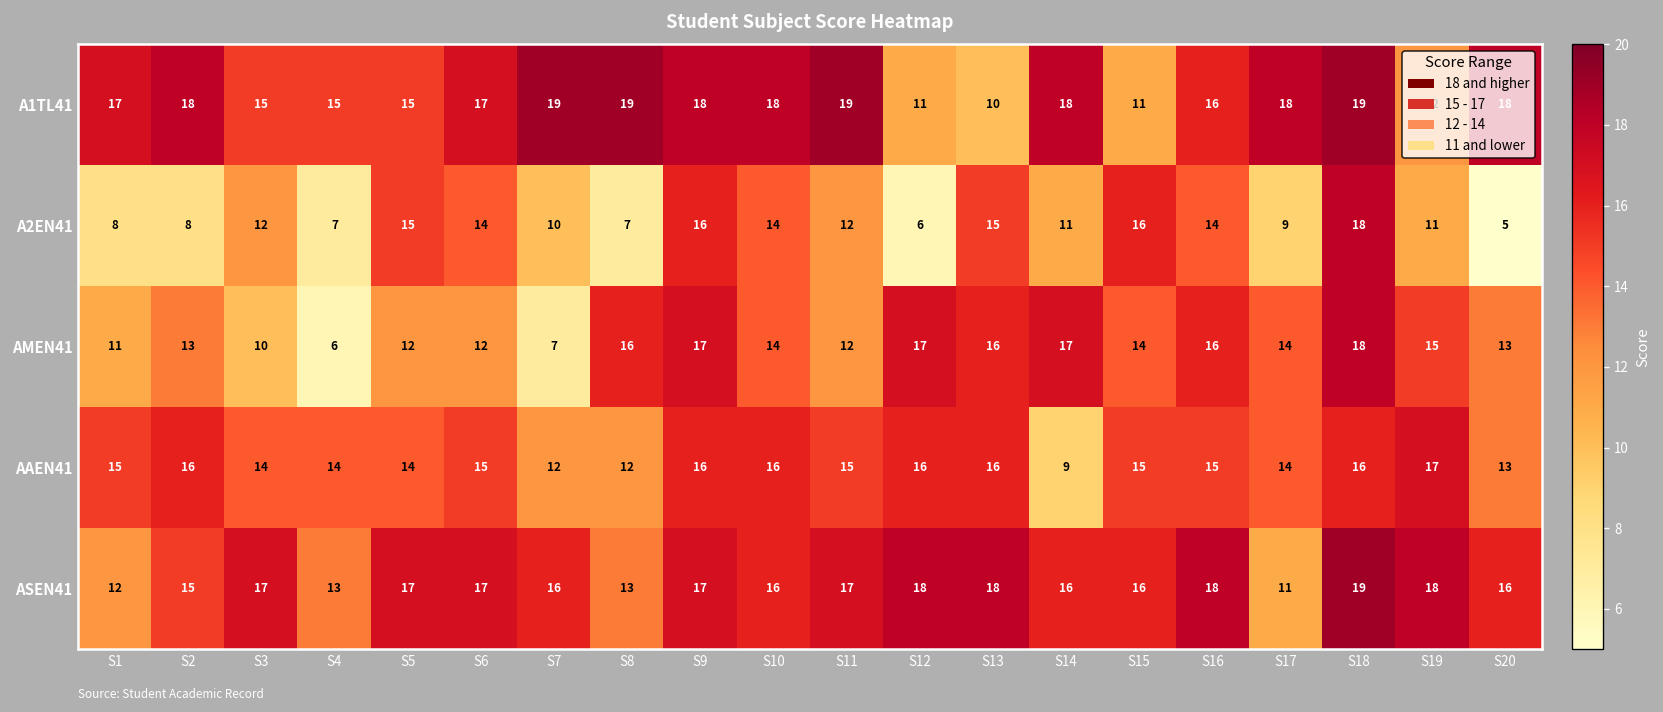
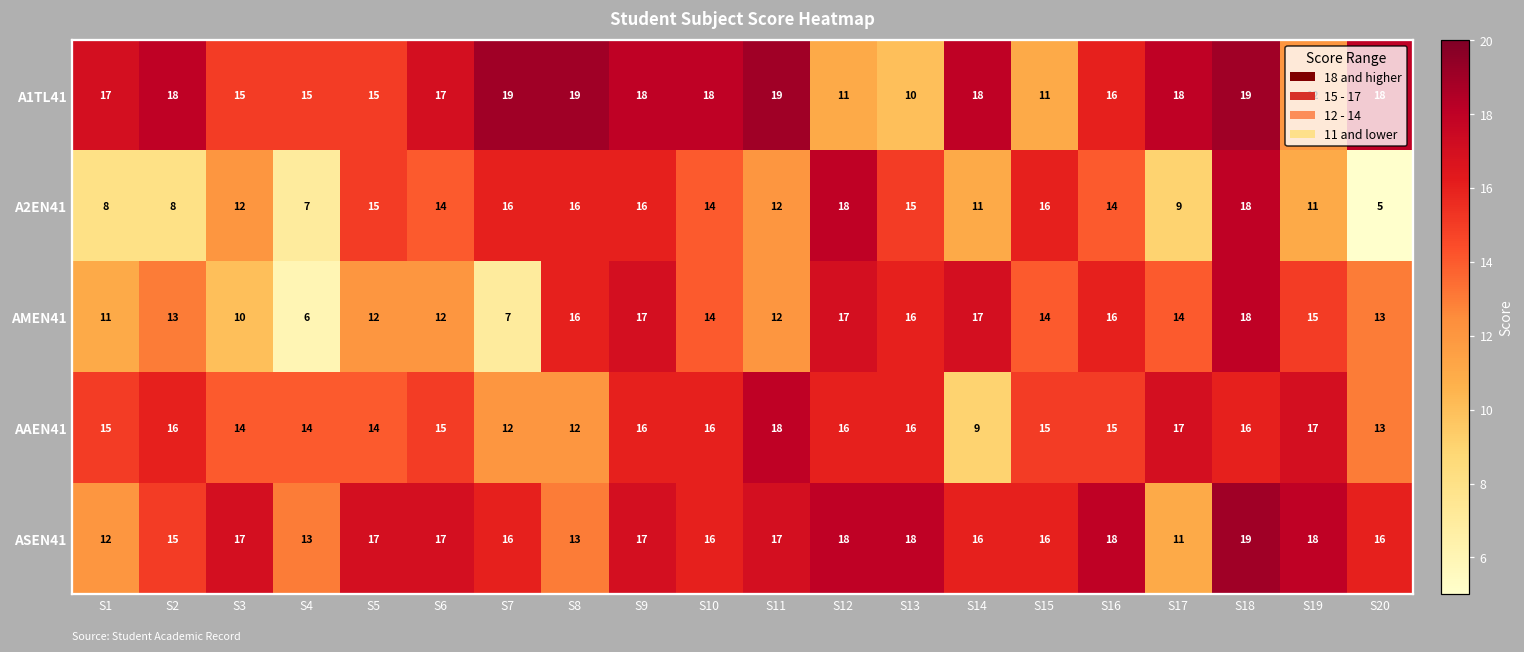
  {
    "A1TL41": {
      "S1": 17,
      "S2": 18,
      "S3": 15,
      "S4": 15,
      "S5": 15,
      "S6": 17,
      "S7": 19,
      "S8": 19,
      "S9": 18,
      "S10": 18,
      "S11": 19,
      "S12": 11,
      "S13": 10,
      "S14": 18,
      "S15": 11,
      "S16": 16,
      "S17": 18,
      "S18": 19
    },
    "A2EN41": {
      "S1": 8,
      "S2": 8,
      "S3": 12,
      "S4": 7,
      "S5": 15,
      "S6": 14,
-     "S7": 10,
-     "S8": 7,
+     "S7": 16,
+     "S8": 16,
      "S9": 16,
      "S10": 14,
      "S11": 12,
-     "S12": 6,
+     "S12": 18,
      "S13": 15,
      "S14": 11,
      "S15": 16,
      "S16": 14,
      "S17": 9,
      "S18": 18,
      "S19": 11,
      "S20": 5
    },
    "AMEN41": {
      "S1": 11,
      "S2": 13,
      "S3": 10,
      "S4": 6,
      "S5": 12,
      "S6": 12,
      "S7": 7,
      "S8": 16,
      "S9": 17,
      "S10": 14,
      "S11": 12,
      "S12": 17,
      "S13": 16,
      "S14": 17,
      "S15": 14,
      "S16": 16,
      "S17": 14,
      "S18": 18,
      "S19": 15,
      "S20": 13
    },
    "AAEN41": {
      "S1": 15,
      "S2": 16,
      "S3": 14,
      "S4": 14,
      "S5": 14,
      "S6": 15,
      "S7": 12,
      "S8": 12,
      "S9": 16,
      "S10": 16,
-     "S11": 15,
+     "S11": 18,
      "S12": 16,
      "S13": 16,
      "S14": 9,
      "S15": 15,
      "S16": 15,
-     "S17": 14,
+     "S17": 17,
      "S18": 16,
      "S19": 17,
      "S20": 13
    },
    "ASEN41": {
      "S1": 12,
      "S2": 15,
      "S3": 17,
      "S4": 13,
      "S5": 17,
      "S6": 17,
      "S7": 16,
      "S8": 13,
      "S9": 17,
      "S10": 16,
      "S11": 17,
      "S12": 18,
      "S13": 18,
      "S14": 16,
      "S15": 16,
      "S16": 18,
      "S17": 11,
      "S18": 19,
      "S19": 18,
      "S20": 16
    }
  }
